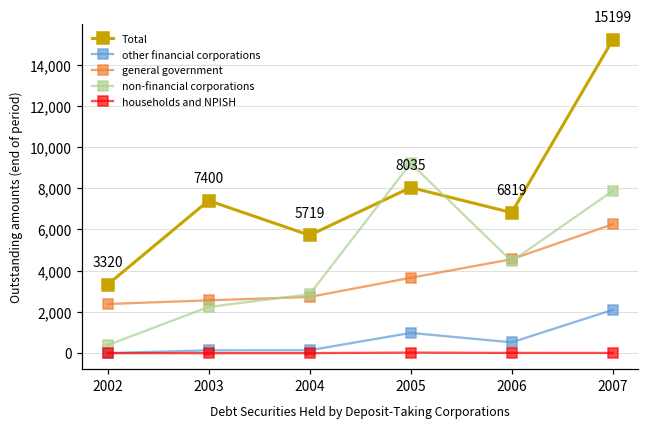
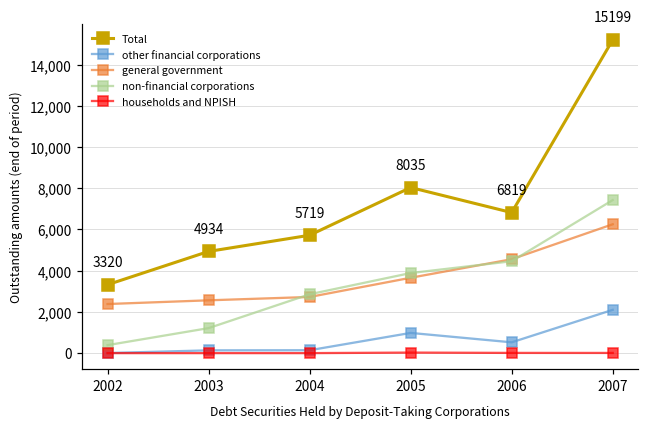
  {
    "Total": {
      "2002": "3320",
-     "2003": "7400",
+     "2003": "4934",
      "2004": "5719",
      "2005": "8035",
      "2006": "6819"
    },
    "other financial corporations": {
      "2004": "100",
      "2005": "1,000",
      "2006": "500",
      "2007": "2,100"
    },
    "general government": {
      "2002": "2,400",
      "2003": "2,600",
      "2005": "3,700",
      "2007": "6,300"
    },
    "non-financial corporations": {
      "2002": "400",
-     "2003": "2,200",
-     "2005": "9,200",
-     "2007": "7,900"
+     "2003": "1,200",
+     "2005": "3,900",
+     "2007": "7,400"
    },
    "households and NPISH": {
      "2004": "0",
      "2005": "0",
      "2006": "0",
      "2007": "0"
    }
  }
